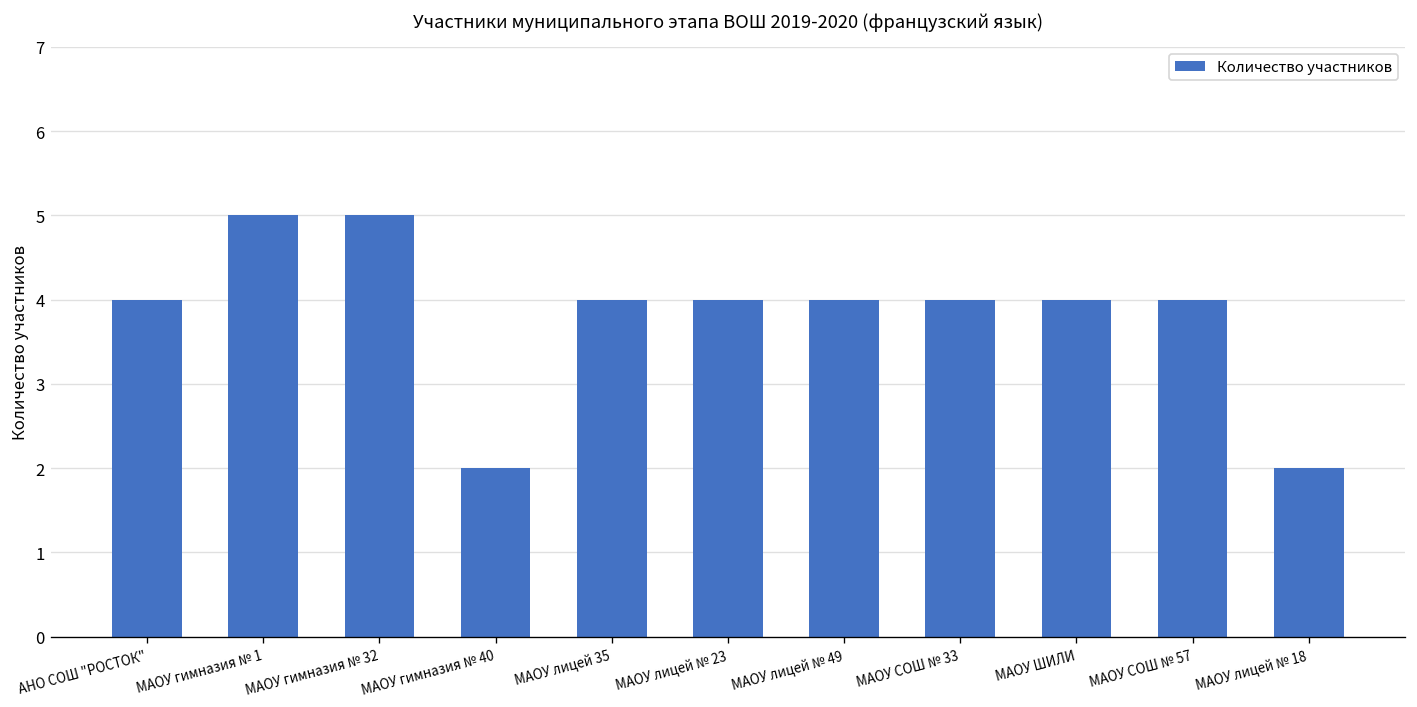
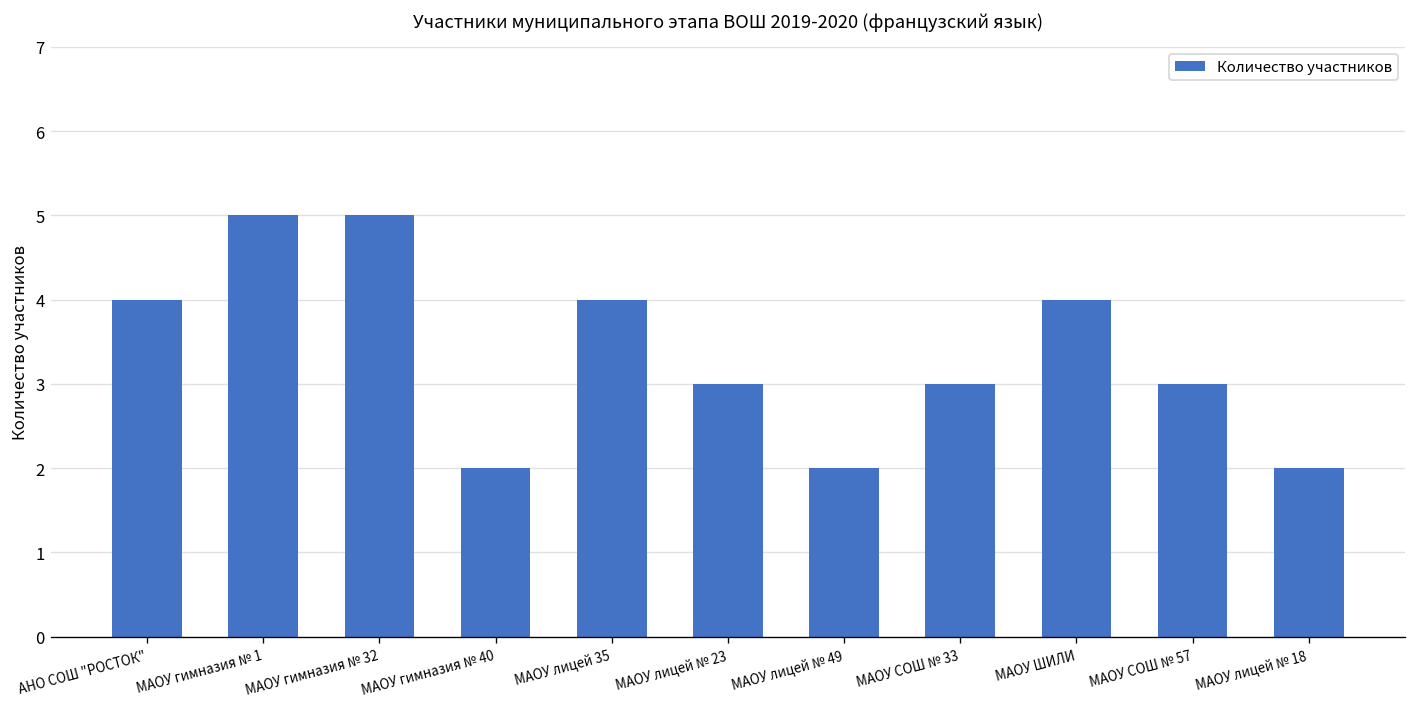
  {
    "АНО СОШ \"РОСТОК\"": 4,
    "МАОУ гимназия № 1": 5,
    "МАОУ гимназия № 32": 5,
    "МАОУ гимназия № 40": 2,
    "МАОУ лицей 35": 4,
-   "МАОУ лицей № 23": 4,
-   "МАОУ лицей № 49": 4,
-   "МАОУ СОШ № 33": 4,
+   "МАОУ лицей № 23": 3,
+   "МАОУ лицей № 49": 2,
+   "МАОУ СОШ № 33": 3,
    "МАОУ ШИЛИ": 4,
-   "МАОУ СОШ № 57": 4,
+   "МАОУ СОШ № 57": 3,
    "МАОУ лицей № 18": 2
  }
